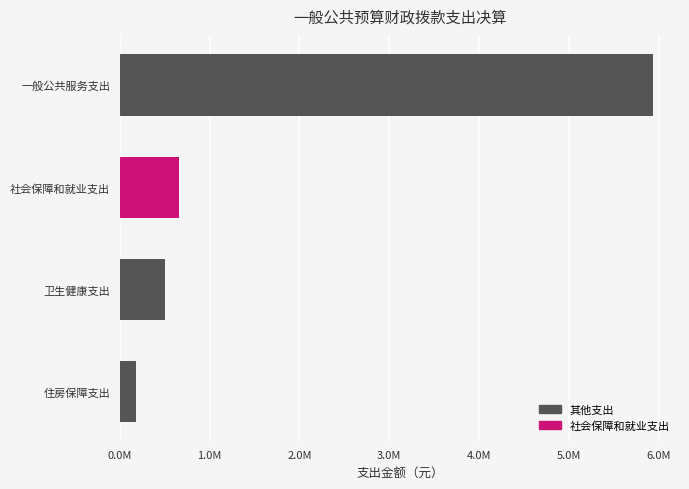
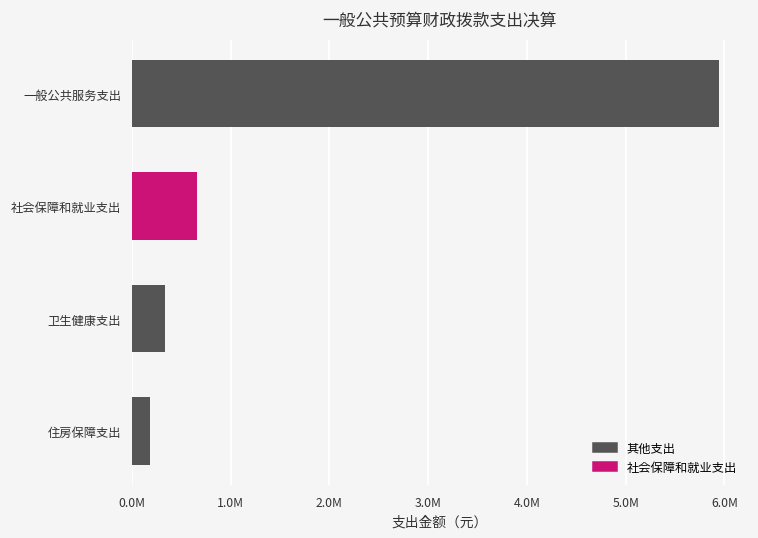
  {
    "一般公共服务支出": 5900000,
    "社会保障和就业支出": 700000,
-   "卫生健康支出": 500000,
+   "卫生健康支出": 300000,
    "住房保障支出": 200000
  }
